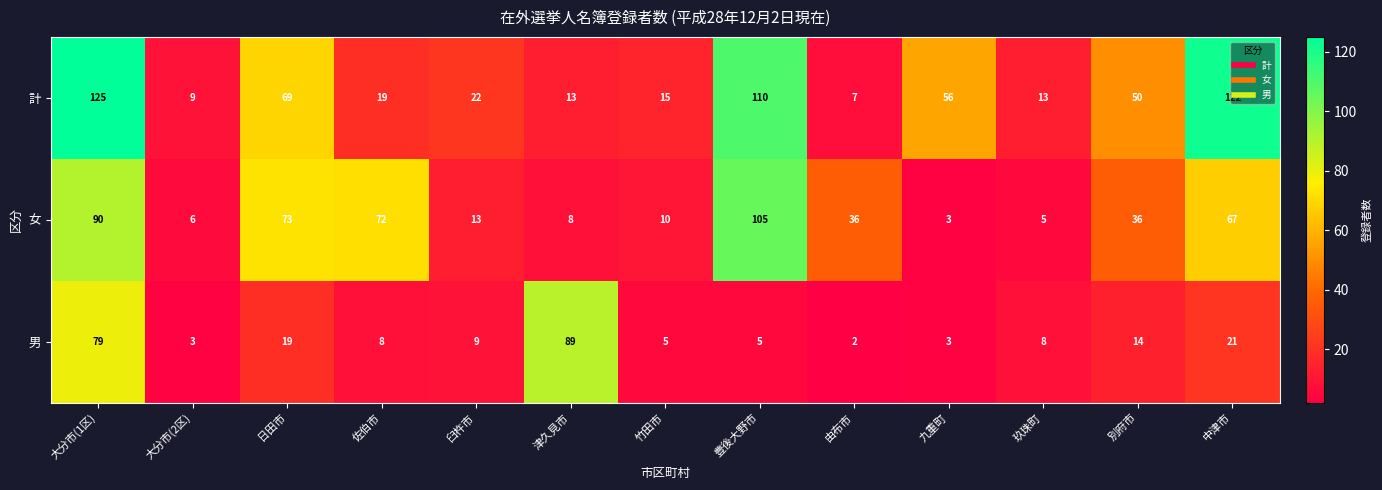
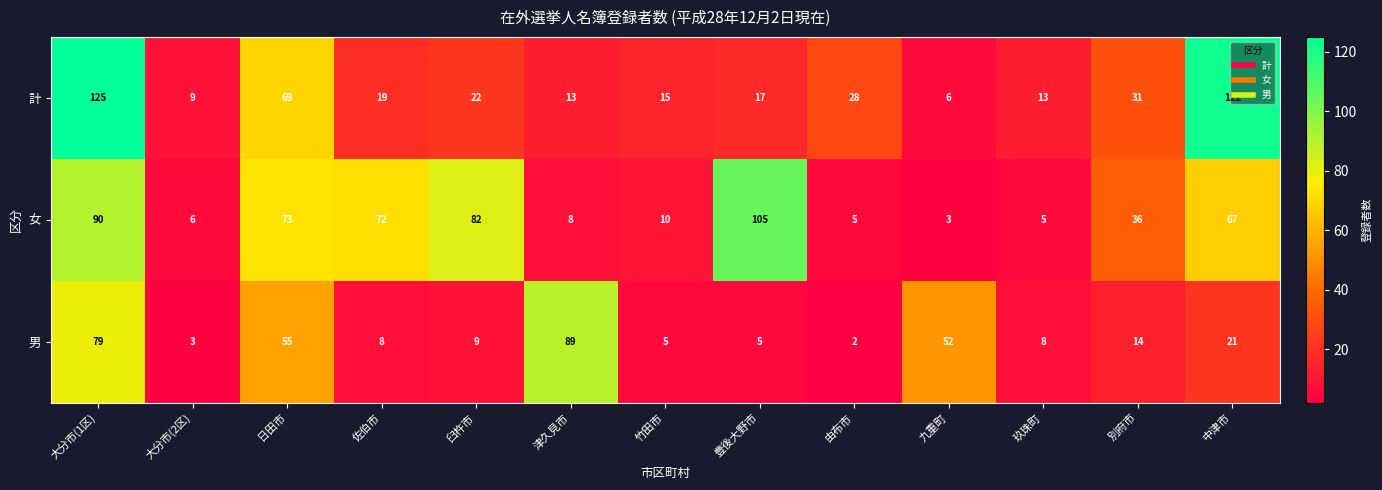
  {
    "計": {
      "大分市(1区)": 125,
      "大分市(2区)": 9,
      "日田市": 69,
      "佐伯市": 19,
      "臼杵市": 22,
      "津久見市": 13,
      "竹田市": 15,
-     "豊後大野市": 110,
-     "由布市": 7,
-     "九重町": 56,
+     "豊後大野市": 17,
+     "由布市": 28,
+     "九重町": 6,
      "玖珠町": 13,
-     "別府市": 50
+     "別府市": 31
    },
    "女": {
      "大分市(1区)": 90,
      "大分市(2区)": 6,
      "日田市": 73,
      "佐伯市": 72,
-     "臼杵市": 13,
+     "臼杵市": 82,
      "津久見市": 8,
      "竹田市": 10,
      "豊後大野市": 105,
-     "由布市": 36,
+     "由布市": 5,
      "九重町": 3,
      "玖珠町": 5,
      "別府市": 36,
      "中津市": 67
    },
    "男": {
      "大分市(1区)": 79,
      "大分市(2区)": 3,
-     "日田市": 19,
+     "日田市": 55,
      "佐伯市": 8,
      "臼杵市": 9,
      "津久見市": 89,
      "竹田市": 5,
      "豊後大野市": 5,
      "由布市": 2,
-     "九重町": 3,
+     "九重町": 52,
      "玖珠町": 8,
      "別府市": 14,
      "中津市": 21
    }
  }
